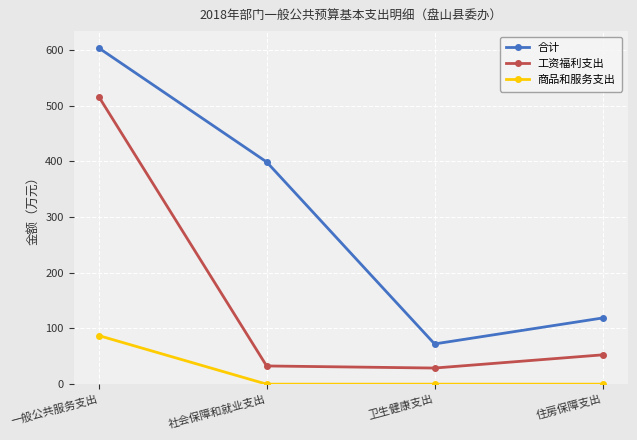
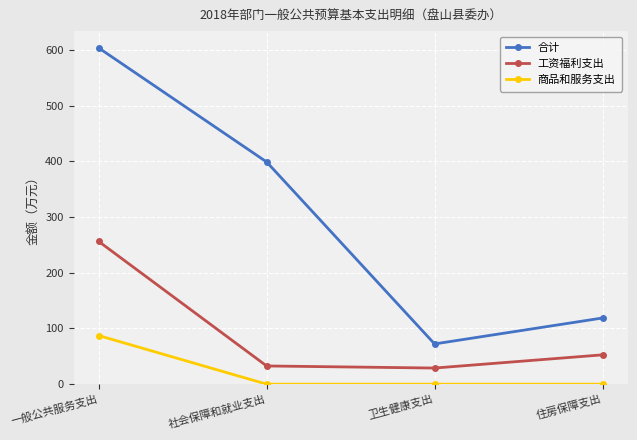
  {
    "合计": {
      "一般公共服务支出": 600,
      "社会保障和就业支出": 400,
      "卫生健康支出": 70,
      "住房保障支出": 120
    },
    "工资福利支出": {
-     "一般公共服务支出": 520,
+     "一般公共服务支出": 260,
      "社会保障和就业支出": 30,
      "卫生健康支出": 30,
      "住房保障支出": 50
    },
    "商品和服务支出": {
      "一般公共服务支出": 90,
      "社会保障和就业支出": 0,
      "卫生健康支出": 0,
      "住房保障支出": 0
    }
  }
